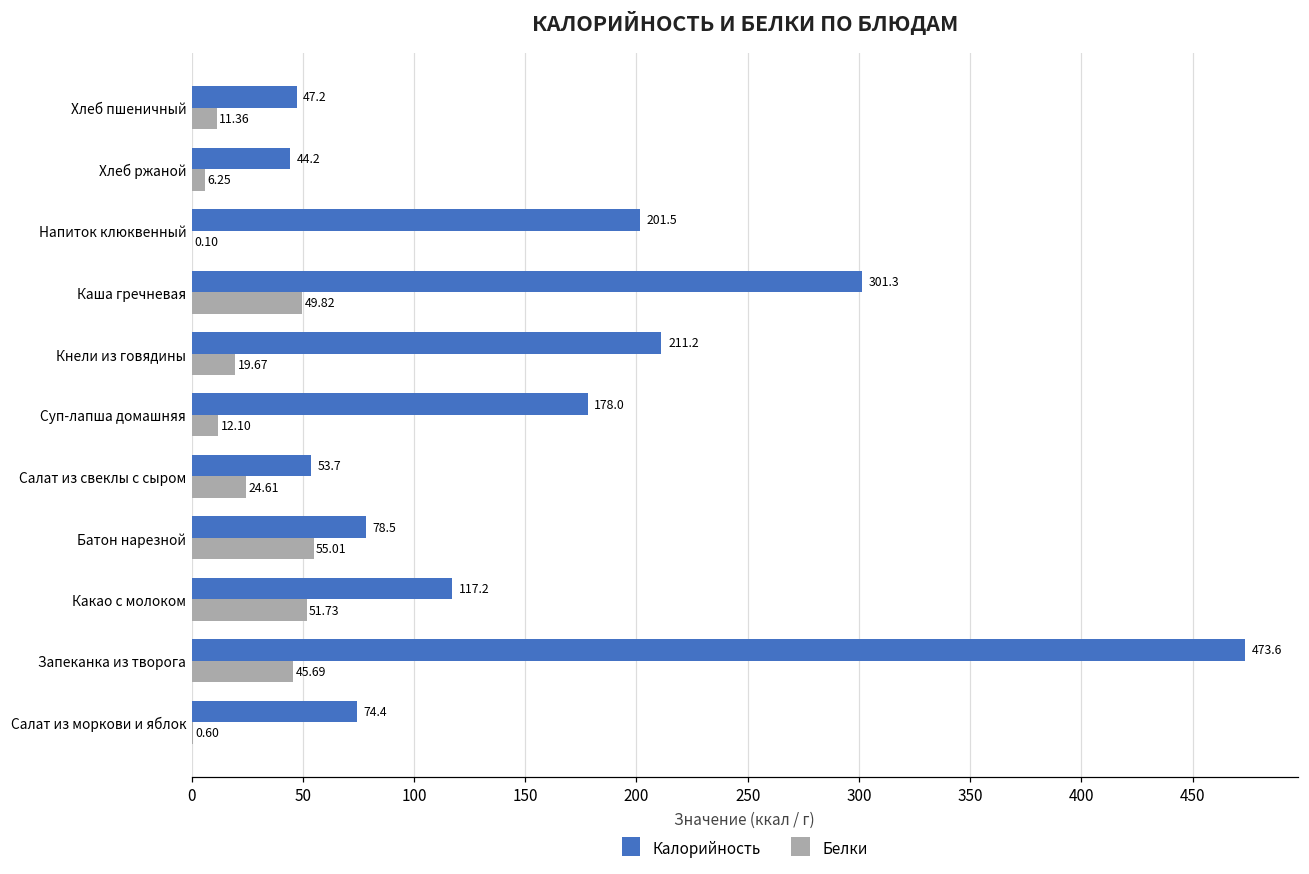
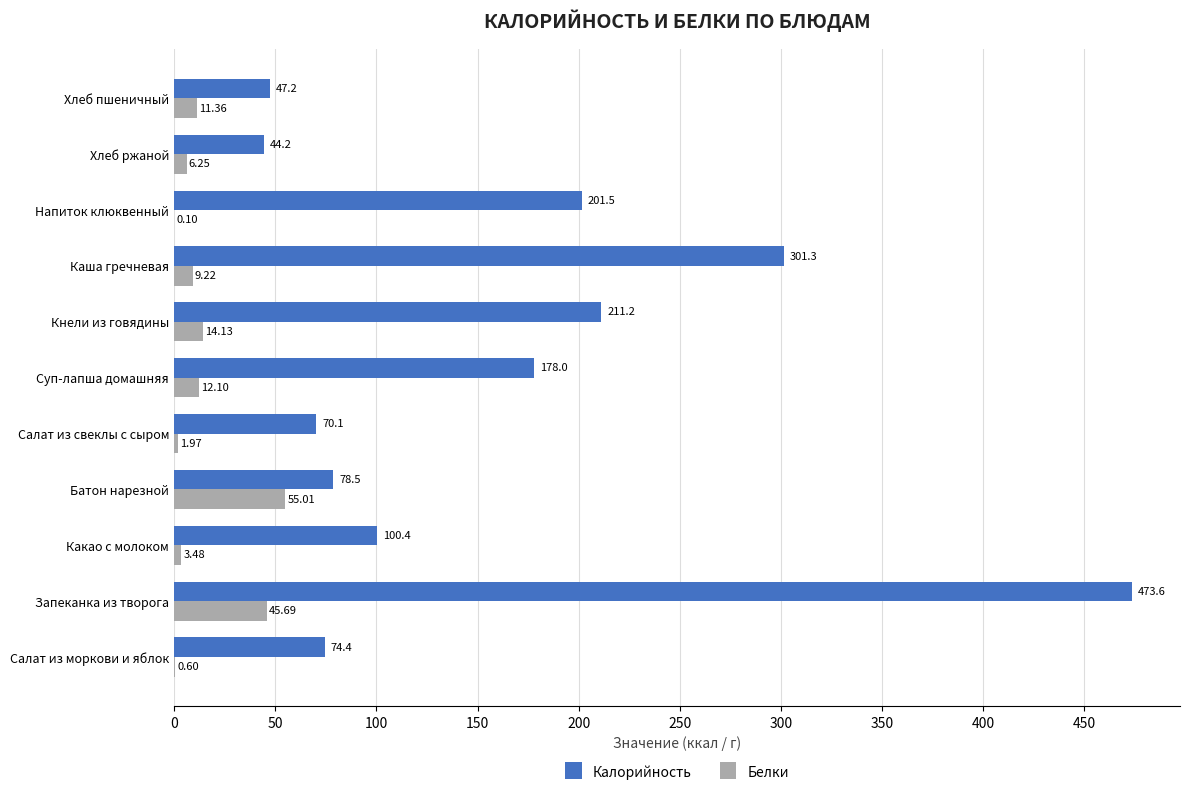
  {
    "Калорийность": {
      "Хлеб пшеничный": 47.2,
      "Хлеб ржаной": 44.2,
      "Напиток клюквенный": 201.5,
      "Каша гречневая": 301.3,
      "Кнели из говядины": 211.2,
      "Суп-лапша домашняя": 178.0,
-     "Салат из свеклы с сыром": 53.7,
+     "Салат из свеклы с сыром": 70.1,
      "Батон нарезной": 78.5,
-     "Какао с молоком": 117.2,
+     "Какао с молоком": 100.4,
      "Запеканка из творога": 473.6,
      "Салат из моркови и яблок": 74.4
    },
    "Белки": {
      "Хлеб пшеничный": 11.36,
      "Хлеб ржаной": 6.25,
      "Напиток клюквенный": 0.10,
-     "Каша гречневая": 49.82,
-     "Кнели из говядины": 19.67,
+     "Каша гречневая": 9.22,
+     "Кнели из говядины": 14.13,
      "Суп-лапша домашняя": 12.10,
-     "Салат из свеклы с сыром": 24.61,
+     "Салат из свеклы с сыром": 1.97,
      "Батон нарезной": 55.01,
-     "Какао с молоком": 51.73,
+     "Какао с молоком": 3.48,
      "Запеканка из творога": 45.69,
      "Салат из моркови и яблок": 0.60
    }
  }
